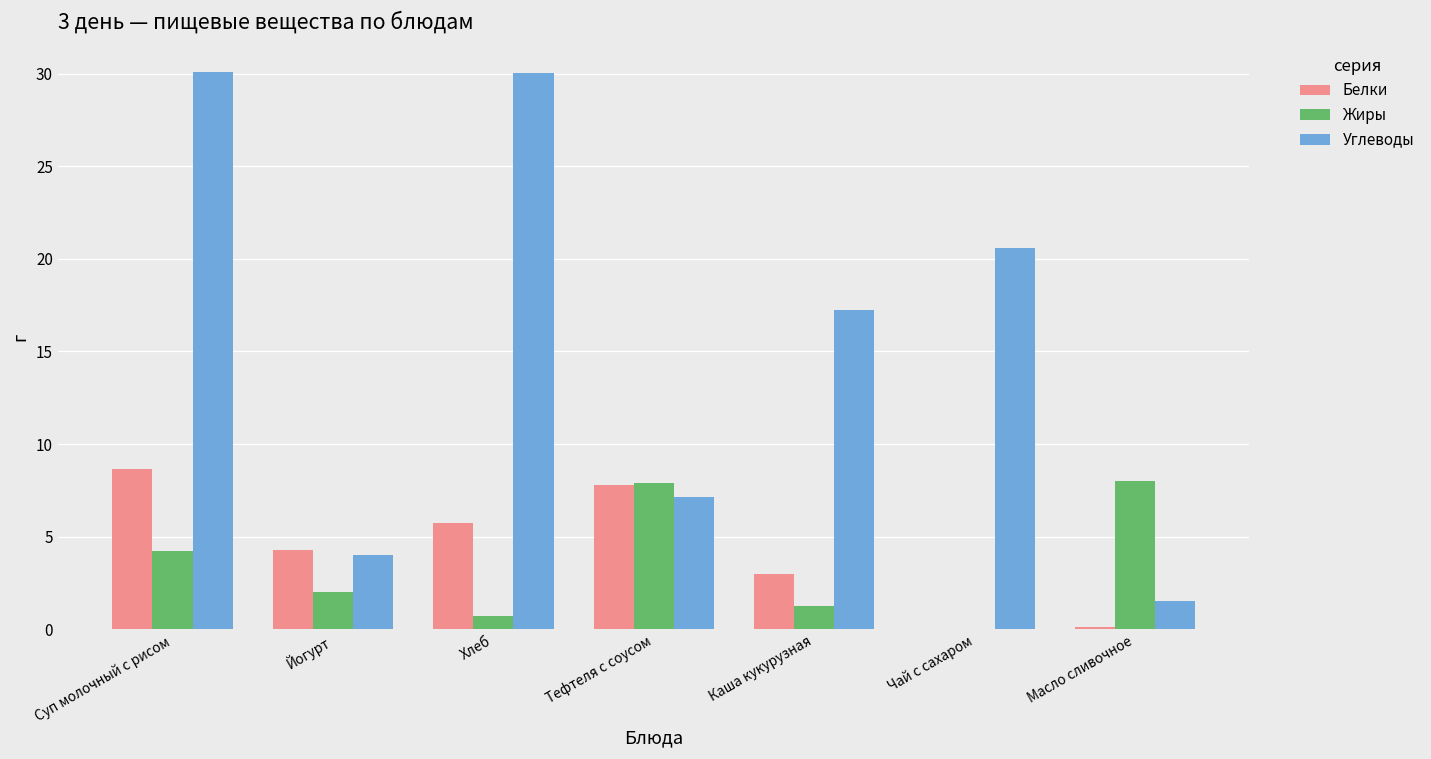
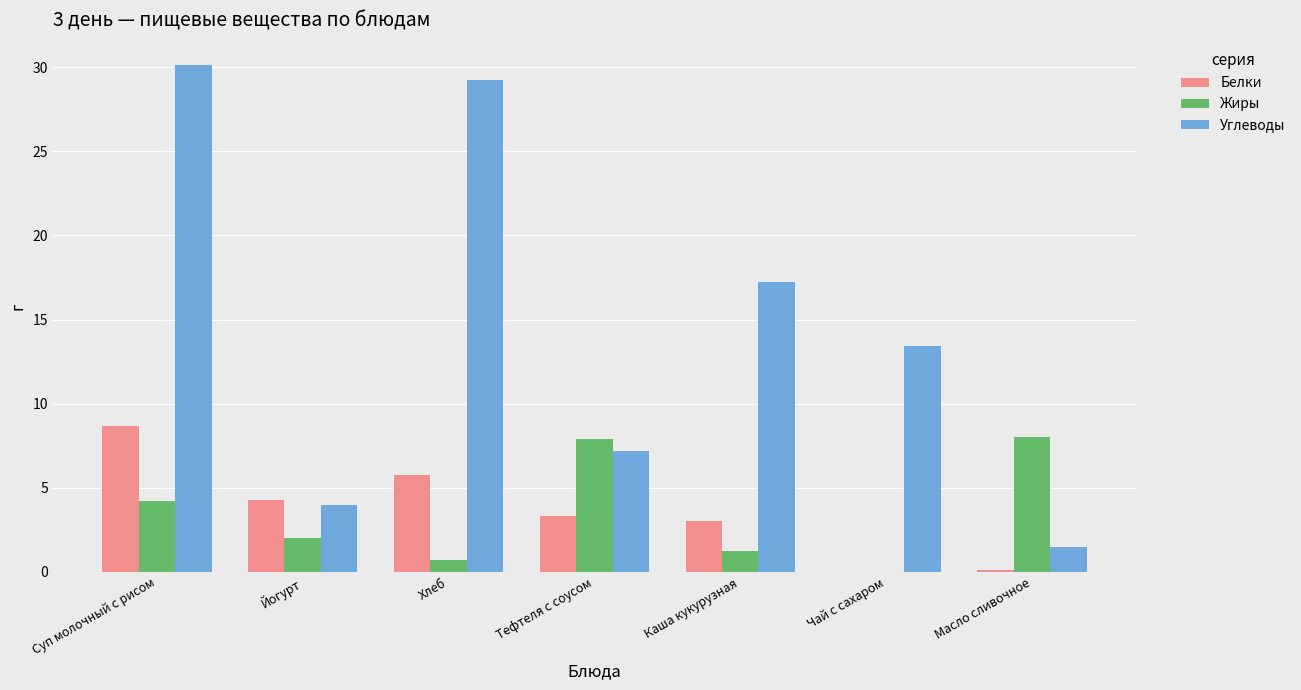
  {
    "Белки": {
      "Суп молочный с рисом": 8.7,
      "Йогурт": 4.3,
      "Хлеб": 5.8,
-     "Тефтеля с соусом": 7.8,
+     "Тефтеля с соусом": 3.3,
      "Каша кукурузная": 3.0,
      "Чай с сахаром": 0.0
    },
    "Жиры": {
      "Суп молочный с рисом": 4.2,
      "Йогурт": 2.0,
      "Хлеб": 0.7,
      "Тефтеля с соусом": 7.9,
      "Каша кукурузная": 1.2,
      "Чай с сахаром": 0.0,
      "Масло сливочное": 8.0
    },
    "Углеводы": {
      "Суп молочный с рисом": 30.1,
      "Йогурт": 4.0,
-     "Хлеб": 30.1,
+     "Хлеб": 29.2,
      "Тефтеля с соусом": 7.2,
      "Каша кукурузная": 17.2,
-     "Чай с сахаром": 20.6,
+     "Чай с сахаром": 13.5,
      "Масло сливочное": 1.5
    }
  }
